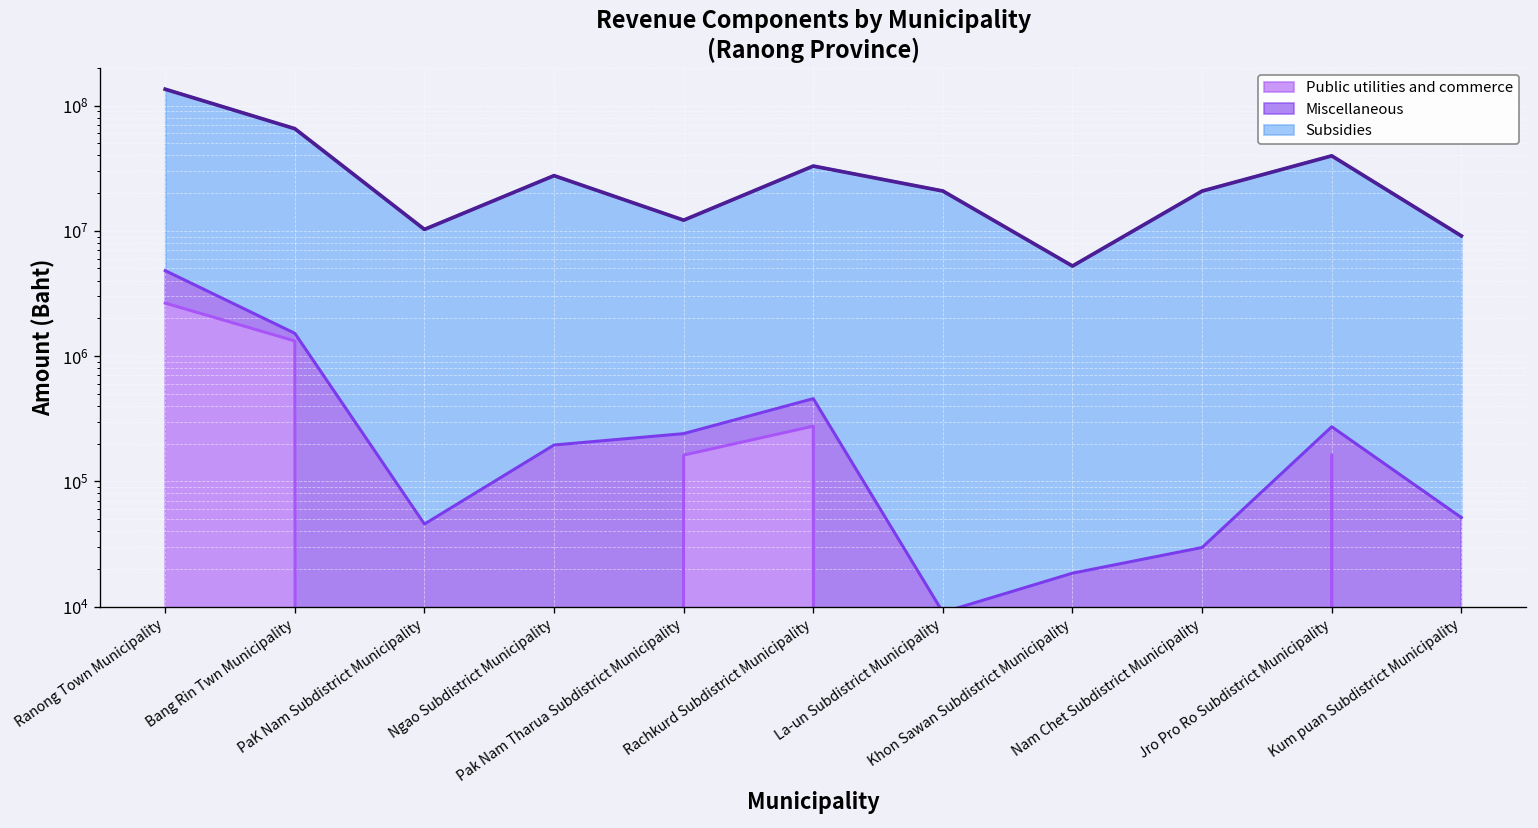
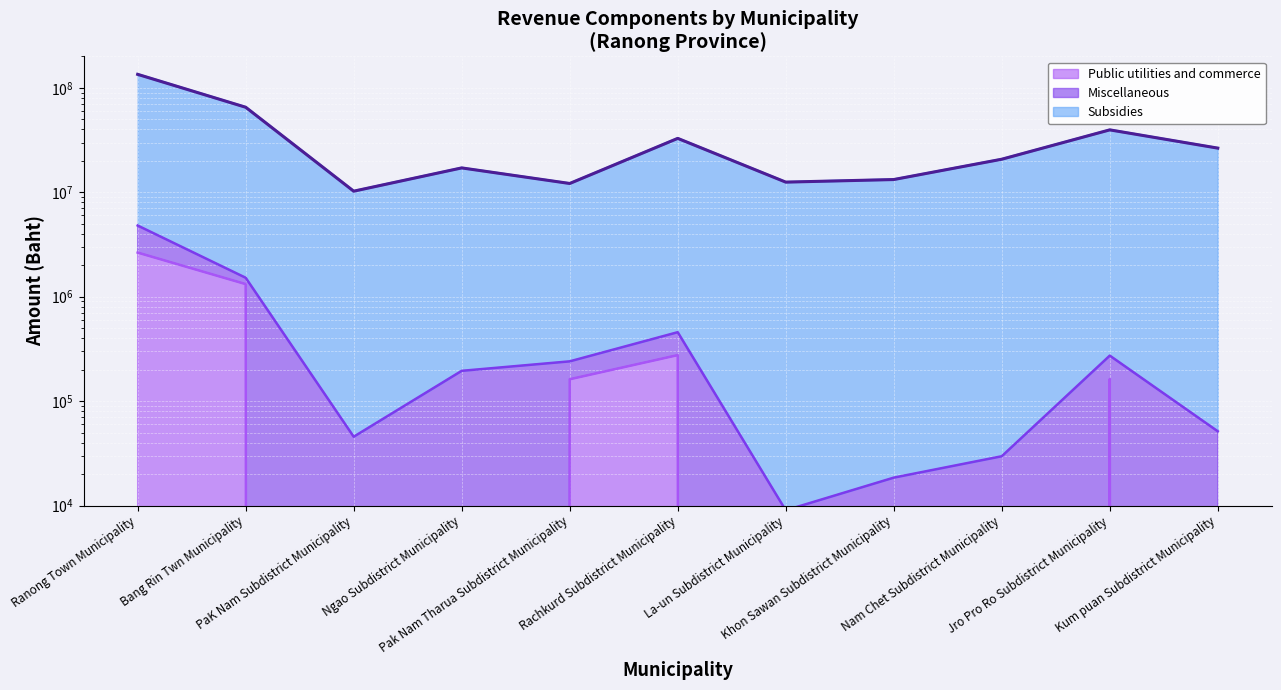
  {
    "Subsidies": {
      "Ranong Town Municipality": 130000000,
      "Bang Rin Twn Municipality": 60000000,
      "PaK Nam Subdistrict Municipality": 10000000,
-     "Ngao Subdistrict Municipality": 27000000,
+     "Ngao Subdistrict Municipality": 17000000,
      "Pak Nam Tharua Subdistrict Municipality": 12000000,
      "Rachkurd Subdistrict Municipality": 32000000,
-     "La-un Subdistrict Municipality": 21000000,
-     "Khon Sawan Subdistrict Municipality": 5000000,
+     "La-un Subdistrict Municipality": 13000000,
+     "Khon Sawan Subdistrict Municipality": 13000000,
      "Nam Chet Subdistrict Municipality": 21000000,
      "Jro Pro Ro Subdistrict Municipality": 39000000,
-     "Kum puan Subdistrict Municipality": 9000000
+     "Kum puan Subdistrict Municipality": 26000000
    }
  }
